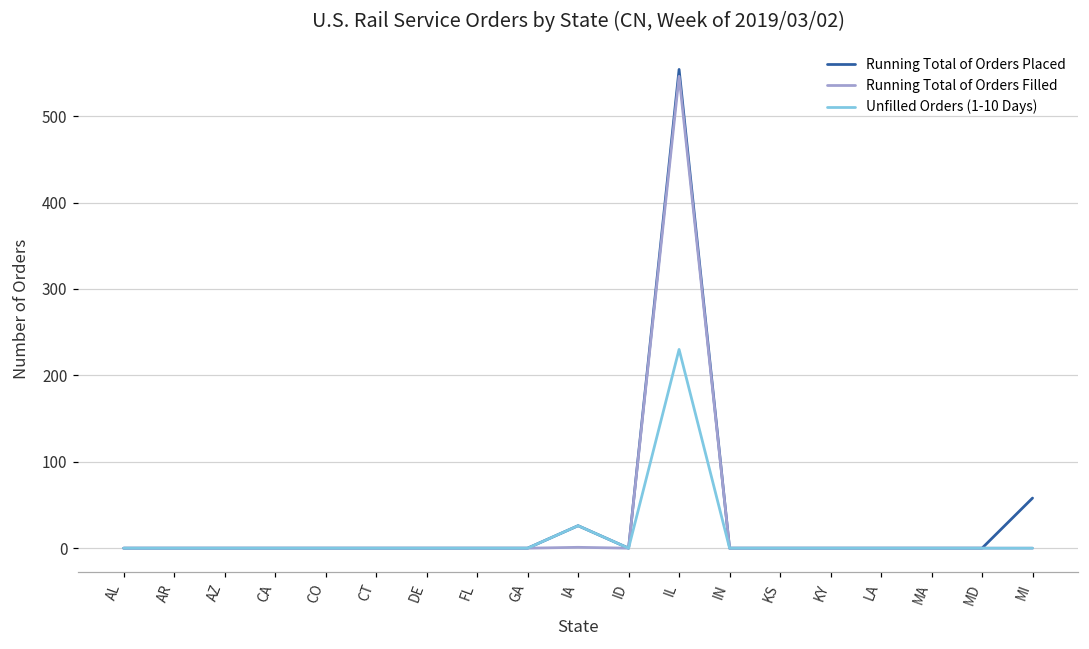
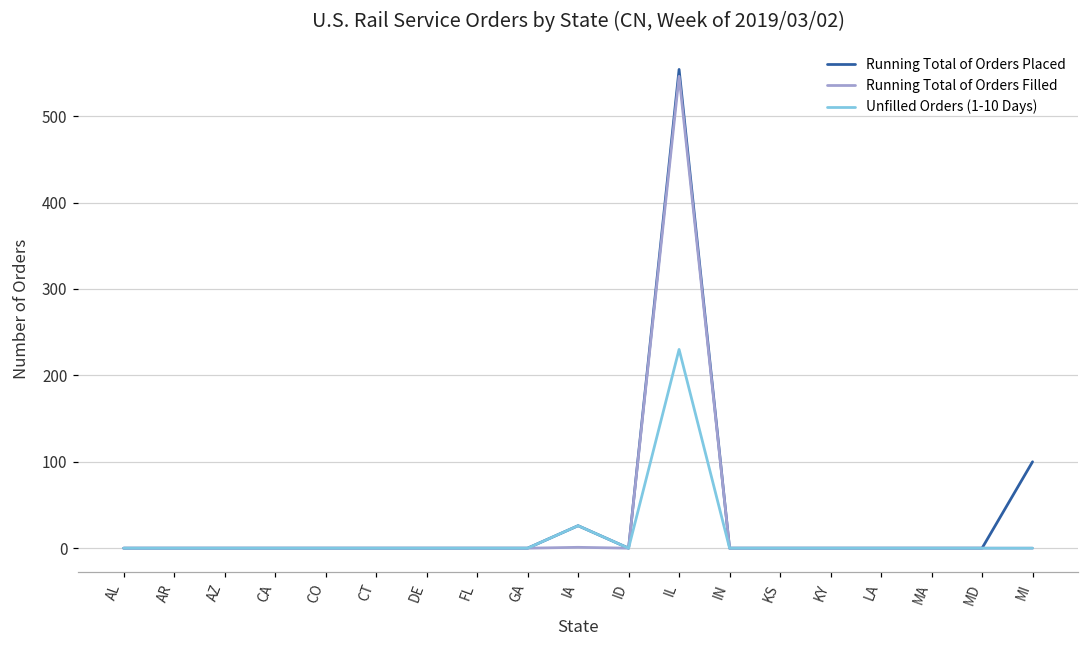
  {
    "Running Total of Orders Placed": {
      "IL": 550,
-     "MI": 60
+     "MI": 100
    }
  }
